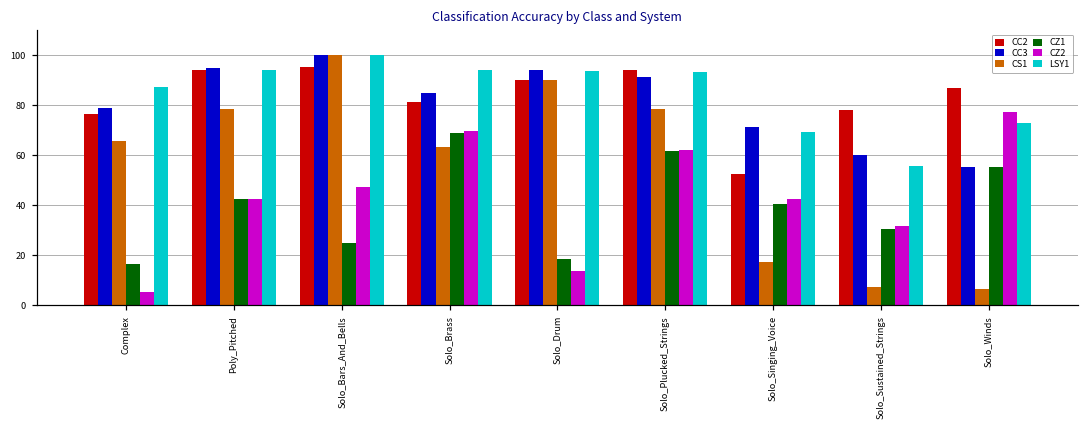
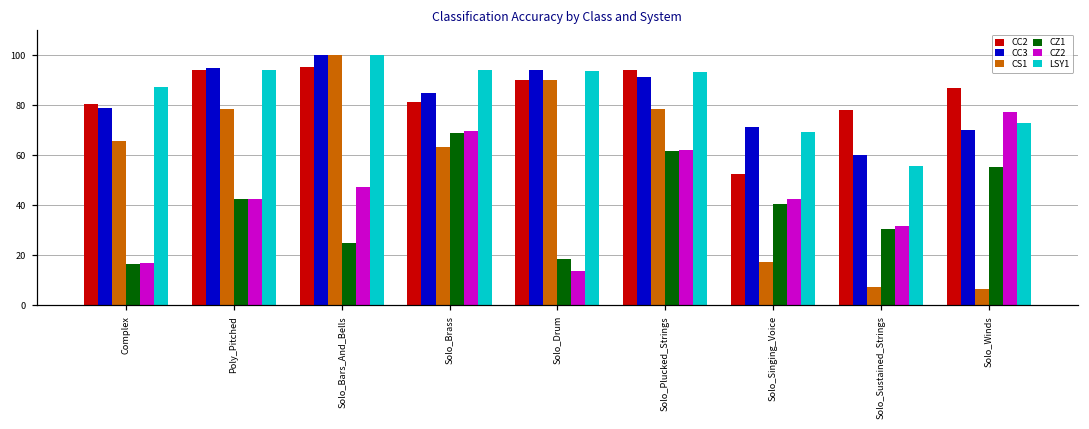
  {
    "CC2": {
-     "Complex": 76,
+     "Complex": 80,
      "Poly_Pitched": 94,
      "Solo_Bars_And_Bells": 95,
      "Solo_Brass": 81,
      "Solo_Drum": 90,
      "Solo_Plucked_Strings": 94,
      "Solo_Singing_Voice": 53,
      "Solo_Sustained_Strings": 78,
      "Solo_Winds": 87
    },
    "CC3": {
      "Complex": 79,
      "Poly_Pitched": 95,
      "Solo_Bars_And_Bells": 100,
      "Solo_Brass": 85,
      "Solo_Drum": 94,
      "Solo_Plucked_Strings": 91,
      "Solo_Singing_Voice": 71,
      "Solo_Sustained_Strings": 60,
-     "Solo_Winds": 55
+     "Solo_Winds": 70
    },
    "CS1": {
      "Complex": 66,
      "Poly_Pitched": 78,
      "Solo_Bars_And_Bells": 100,
      "Solo_Brass": 63,
      "Solo_Drum": 90,
      "Solo_Plucked_Strings": 79,
      "Solo_Singing_Voice": 17,
      "Solo_Sustained_Strings": 8,
      "Solo_Winds": 7
    },
    "CZ1": {
      "Complex": 16,
      "Poly_Pitched": 43,
      "Solo_Bars_And_Bells": 25,
      "Solo_Brass": 69,
      "Solo_Drum": 19,
      "Solo_Plucked_Strings": 62,
      "Solo_Singing_Voice": 40,
      "Solo_Sustained_Strings": 31,
      "Solo_Winds": 55
    },
    "CZ2": {
-     "Complex": 6,
+     "Complex": 17,
      "Poly_Pitched": 43,
      "Solo_Bars_And_Bells": 47,
      "Solo_Brass": 70,
      "Solo_Drum": 14,
      "Solo_Plucked_Strings": 62,
      "Solo_Singing_Voice": 43,
      "Solo_Sustained_Strings": 32,
      "Solo_Winds": 77
    },
    "LSY1": {
      "Complex": 87,
      "Poly_Pitched": 94,
      "Solo_Bars_And_Bells": 100,
      "Solo_Brass": 94,
      "Solo_Drum": 94,
      "Solo_Plucked_Strings": 93,
      "Solo_Singing_Voice": 69,
      "Solo_Sustained_Strings": 56,
      "Solo_Winds": 73
    }
  }
